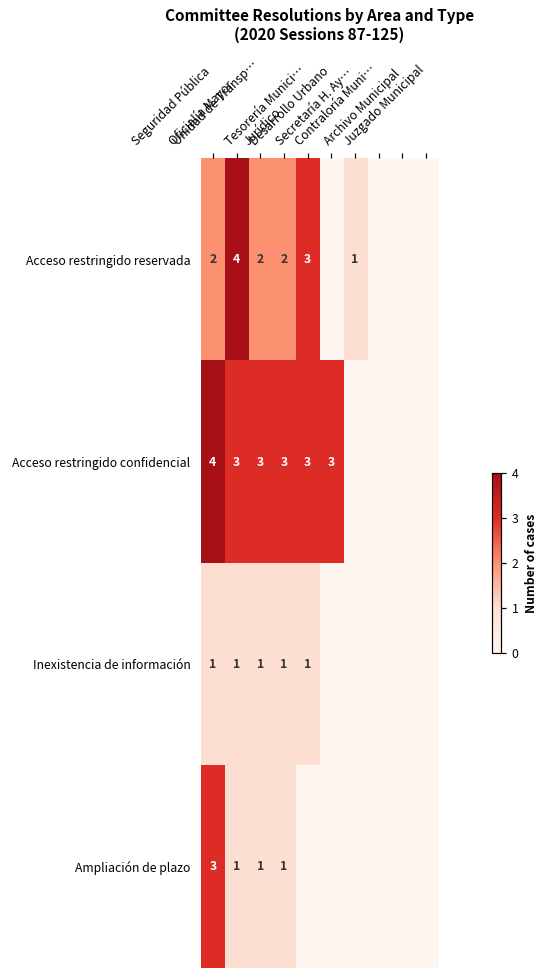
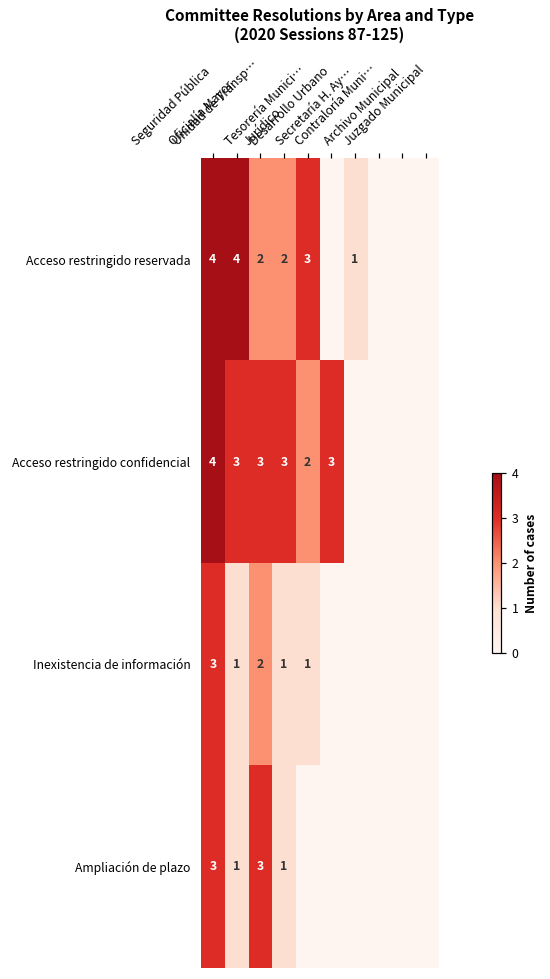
  {
    "Acceso restringido reservada": {
-     "Seguridad Pública": 2,
+     "Seguridad Pública": 4,
      "Oficialía Mayor": 4,
      "Unidad de Transp…": 2,
      "Jurídico": 2,
      "Tesorería Munici…": 3,
      "Secretaría H. Ay…": 1
    },
    "Acceso restringido confidencial": {
      "Seguridad Pública": 4,
      "Oficialía Mayor": 3,
      "Unidad de Transp…": 3,
      "Jurídico": 3,
-     "Tesorería Munici…": 3,
+     "Tesorería Munici…": 2,
      "Desarrollo Urbano": 3
    },
    "Inexistencia de información": {
-     "Seguridad Pública": 1,
+     "Seguridad Pública": 3,
      "Oficialía Mayor": 1,
-     "Unidad de Transp…": 1,
+     "Unidad de Transp…": 2,
      "Jurídico": 1,
      "Tesorería Munici…": 1
    },
    "Ampliación de plazo": {
      "Seguridad Pública": 3,
      "Oficialía Mayor": 1,
-     "Unidad de Transp…": 1,
+     "Unidad de Transp…": 3,
      "Jurídico": 1
    }
  }
